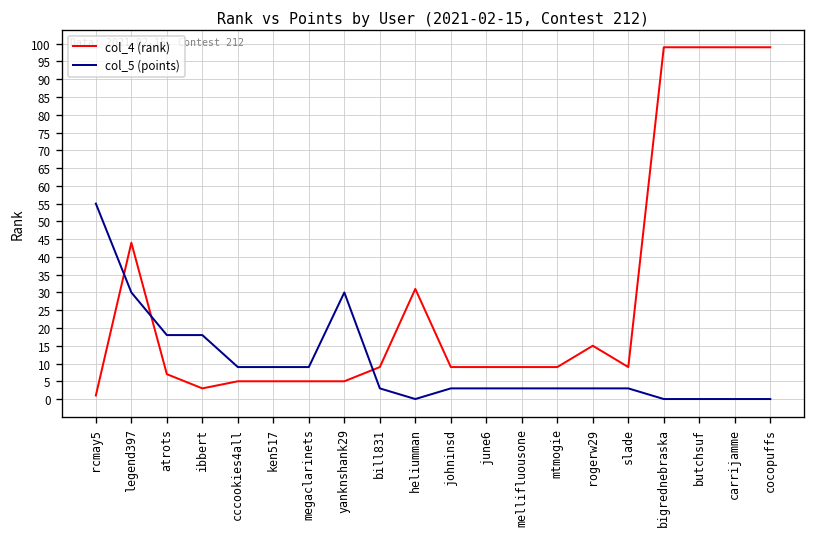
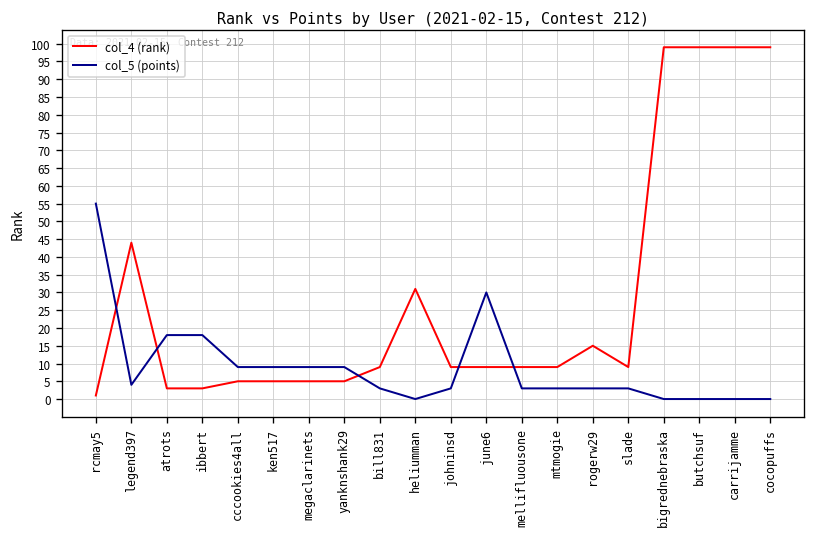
  {
    "col_4 (rank)": {
      "rcmay5": 1,
      "legend397": 44,
-     "atrots": 7,
+     "atrots": 3,
      "ibbert": 3,
      "cccookies4all": 5,
      "ken517": 5,
      "megaclarinets": 5,
      "yanknshank29": 5,
      "bill831": 9,
      "heliumman": 31,
      "johninsd": 9,
      "june6": 9,
      "mellifluousone": 9,
      "mtmogie": 9,
      "rogerw29": 15,
      "slade": 9,
      "bigrednebraska": 99,
      "butchsuf": 99,
      "carrijamme": 99,
      "cocopuffs": 99
    },
    "col_5 (points)": {
      "rcmay5": 55,
-     "legend397": 30,
+     "legend397": 4,
      "atrots": 18,
      "ibbert": 18,
      "cccookies4all": 9,
      "ken517": 9,
      "megaclarinets": 9,
-     "yanknshank29": 30,
+     "yanknshank29": 9,
      "bill831": 3,
      "heliumman": 0,
      "johninsd": 3,
-     "june6": 3,
+     "june6": 30,
      "mellifluousone": 3,
      "mtmogie": 3,
      "rogerw29": 3,
      "slade": 3,
      "bigrednebraska": 0,
      "butchsuf": 0,
      "carrijamme": 0,
      "cocopuffs": 0
    }
  }
